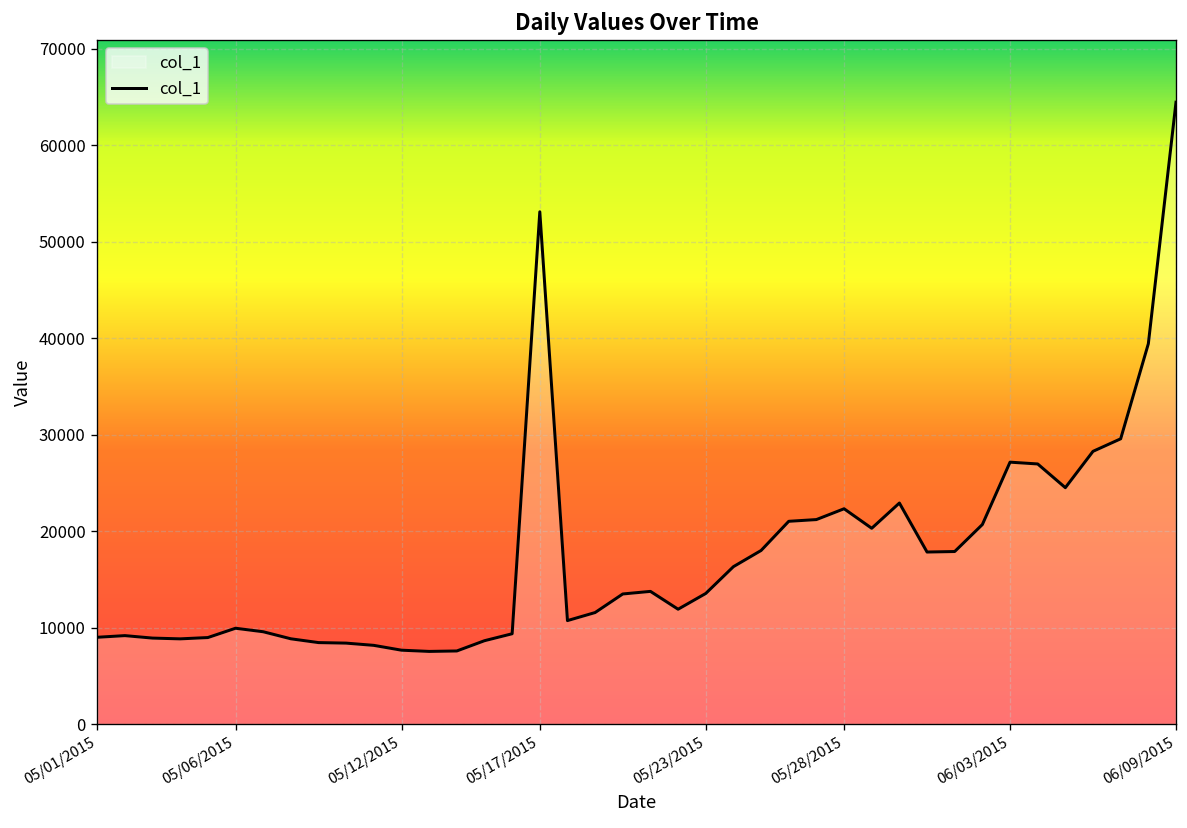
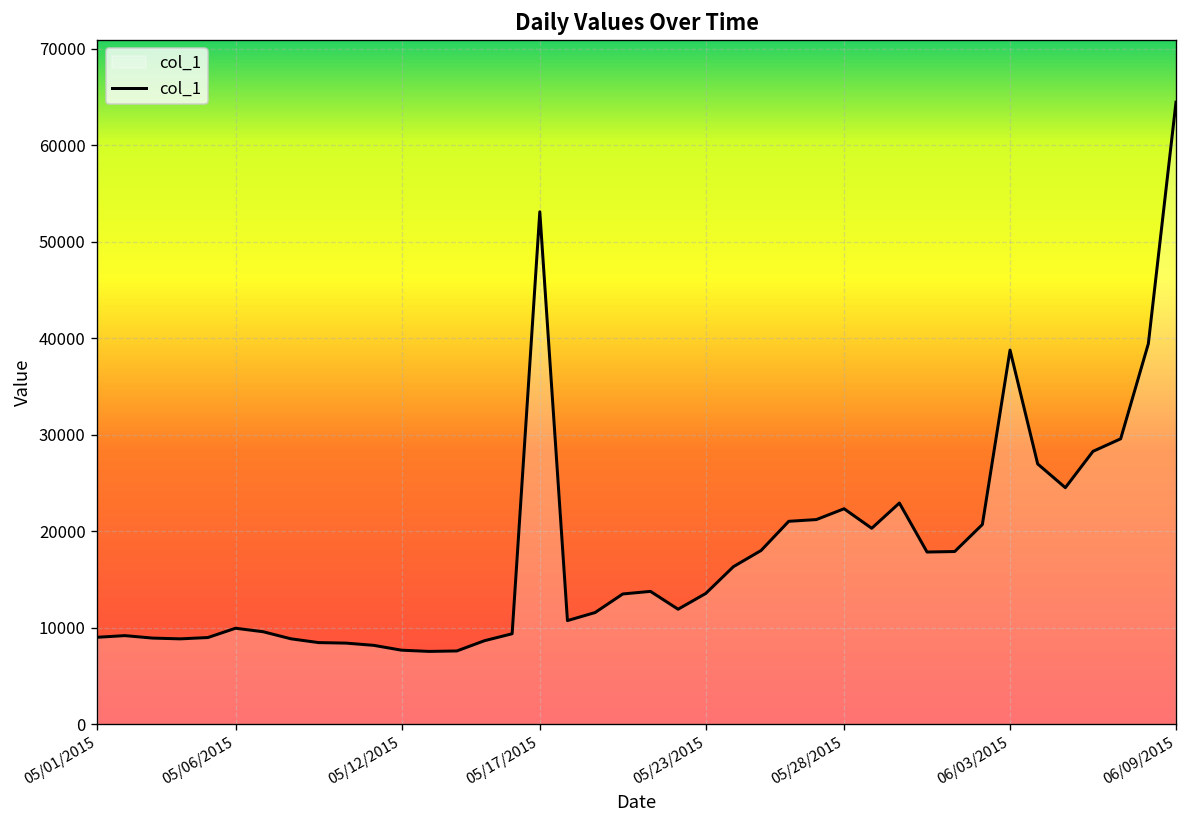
  {
    "05/01/2015": 9000,
    "05/06/2015": 10000,
    "05/12/2015": 8000,
    "05/17/2015": 53000,
    "05/23/2015": 14000,
    "05/28/2015": 22000,
-   "06/03/2015": 27000,
+   "06/03/2015": 39000,
    "06/09/2015": 64000
  }
